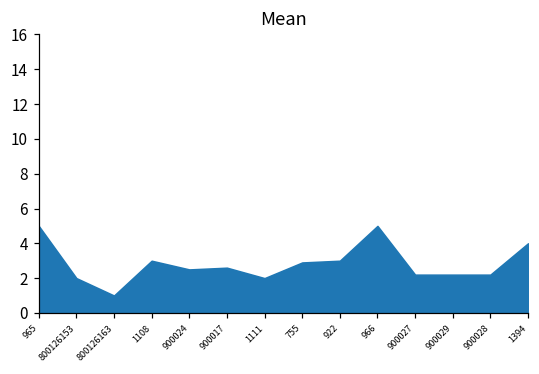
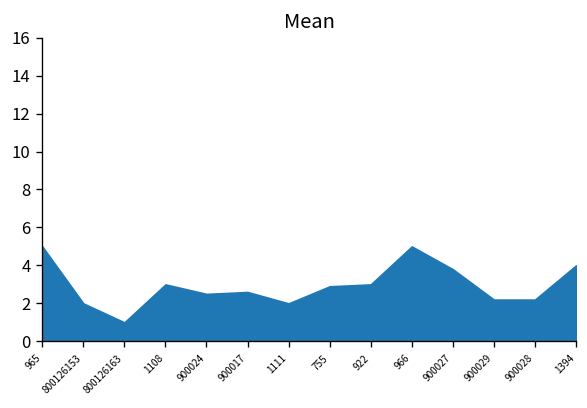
  {
    "965": 5.0,
    "800126153": 2.0,
    "800126163": 1.0,
    "1108": 3.0,
    "900024": 2.5,
    "900017": 2.6,
    "1111": 2.0,
    "755": 2.9,
    "922": 3.0,
    "966": 5.0,
-   "900027": 2.2,
+   "900027": 3.8,
    "900029": 2.2,
    "900028": 2.2,
    "1394": 4.0
  }
